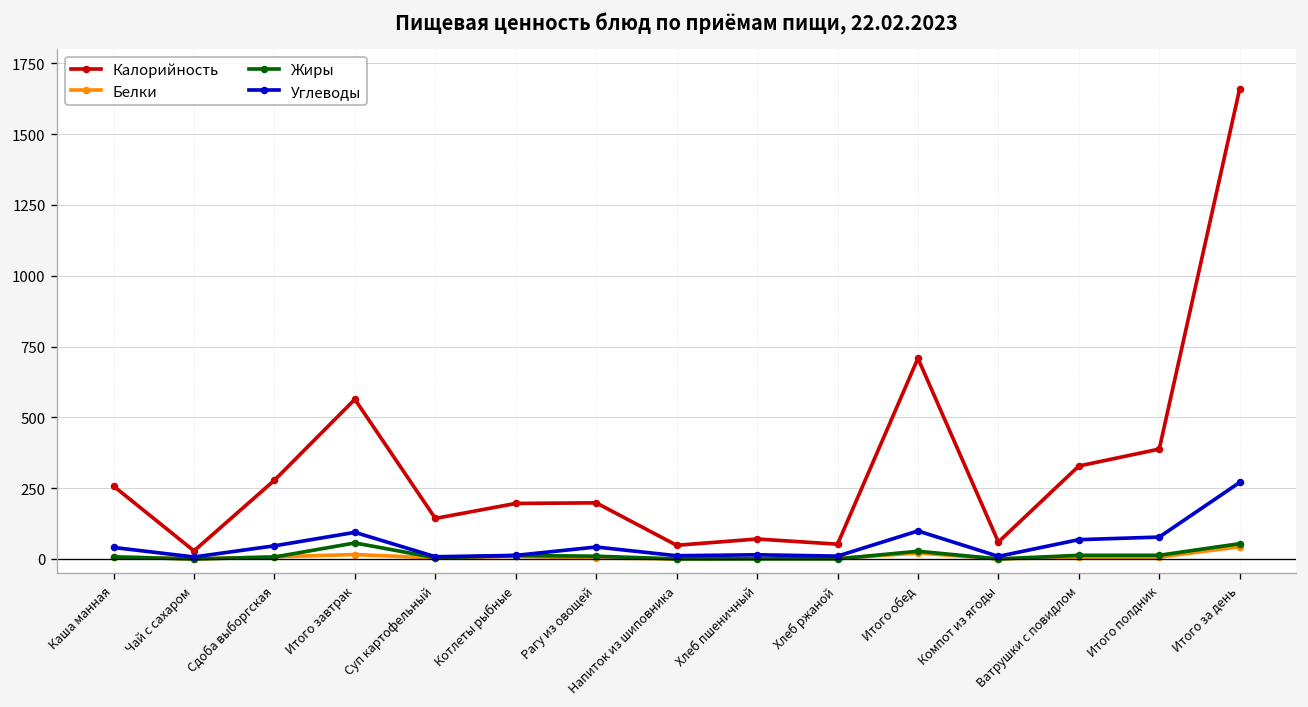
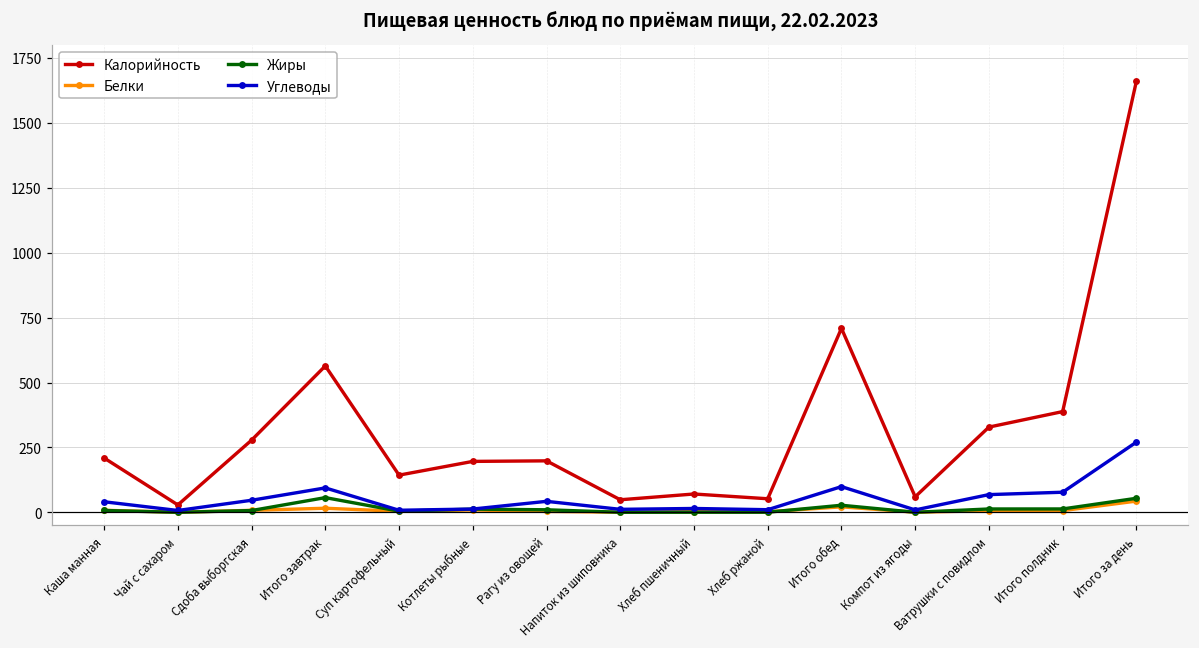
  {
    "Калорийность": {
-     "Каша манная": 260,
+     "Каша манная": 210,
      "Чай с сахаром": 30,
      "Сдоба выборгская": 280,
      "Итого завтрак": 560,
      "Суп картофельный": 140,
      "Котлеты рыбные": 200,
      "Рагу из овощей": 200,
      "Напиток из шиповника": 50,
      "Хлеб пшеничный": 70,
      "Хлеб ржаной": 50,
      "Итого обед": 710,
      "Компот из ягоды": 60,
      "Ватрушки с повидлом": 330,
      "Итого полдник": 390,
      "Итого за день": 1660
    },
    "Белки": {
      "Итого завтрак": 20,
      "Итого за день": 40
    },
    "Жиры": {
      "Итого завтрак": 60,
      "Итого за день": 50
    },
    "Углеводы": {
      "Каша манная": 40,
      "Сдоба выборгская": 50,
      "Итого завтрак": 90,
      "Рагу из овощей": 40,
      "Напиток из шиповника": 10,
      "Хлеб пшеничный": 10,
      "Итого обед": 100,
      "Ватрушки с повидлом": 70,
      "Итого полдник": 80,
      "Итого за день": 270
    }
  }
